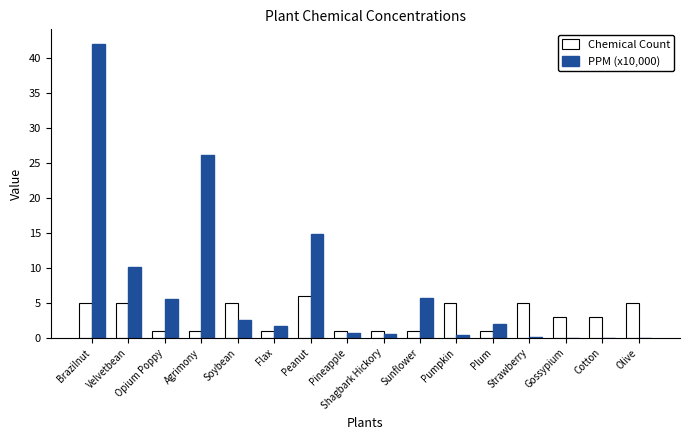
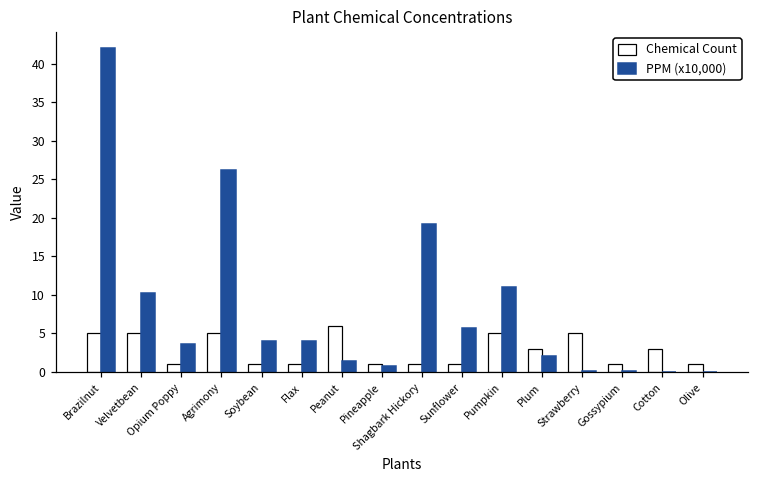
  {
    "Chemical Count": {
      "Brazilnut": 5,
      "Velvetbean": 5,
      "Opium Poppy": 1,
-     "Agrimony": 1,
-     "Soybean": 5,
+     "Agrimony": 5,
+     "Soybean": 1,
      "Flax": 1,
      "Peanut": 6,
      "Pineapple": 1,
      "Shagbark Hickory": 1,
      "Sunflower": 1,
      "Pumpkin": 5,
-     "Plum": 1,
+     "Plum": 3,
      "Strawberry": 5,
-     "Gossypium": 3,
+     "Gossypium": 1,
      "Cotton": 3,
-     "Olive": 5
+     "Olive": 1
    },
    "PPM (x10,000)": {
      "Brazilnut": 42,
      "Velvetbean": 10,
-     "Opium Poppy": 6,
+     "Opium Poppy": 4,
      "Agrimony": 26,
-     "Soybean": 3,
-     "Flax": 2,
-     "Peanut": 15,
+     "Soybean": 4,
+     "Flax": 4,
+     "Peanut": 1,
      "Pineapple": 1,
-     "Shagbark Hickory": 1,
+     "Shagbark Hickory": 19,
      "Sunflower": 6,
-     "Pumpkin": 0,
+     "Pumpkin": 11,
      "Plum": 2,
      "Olive": 0
    }
  }
